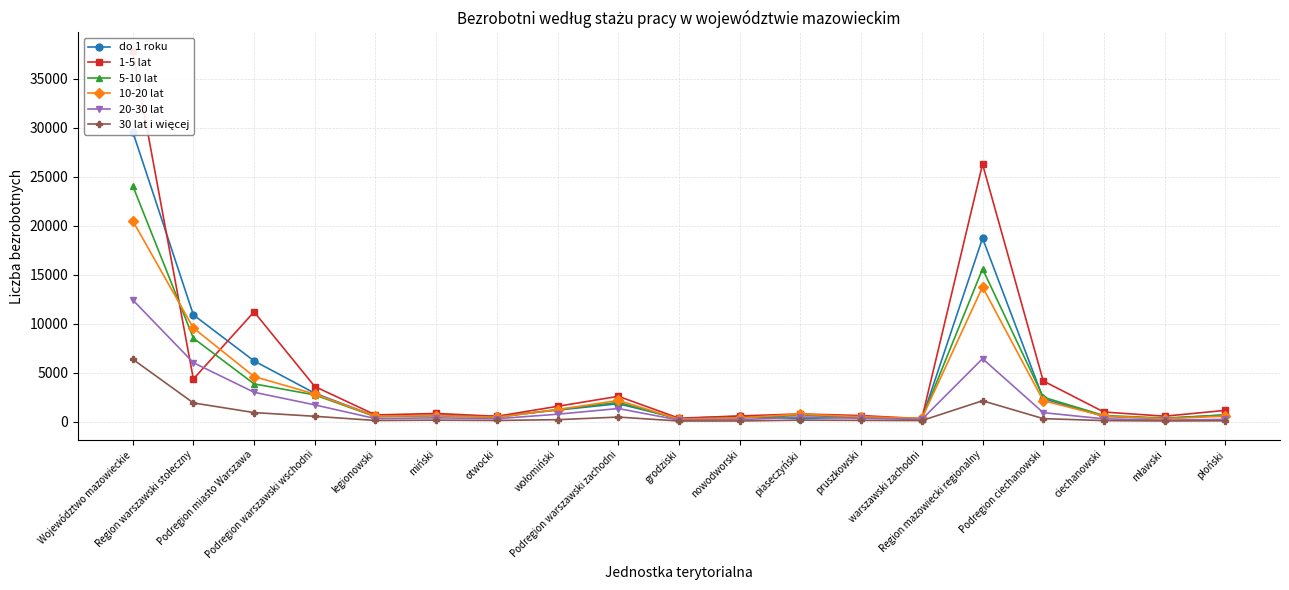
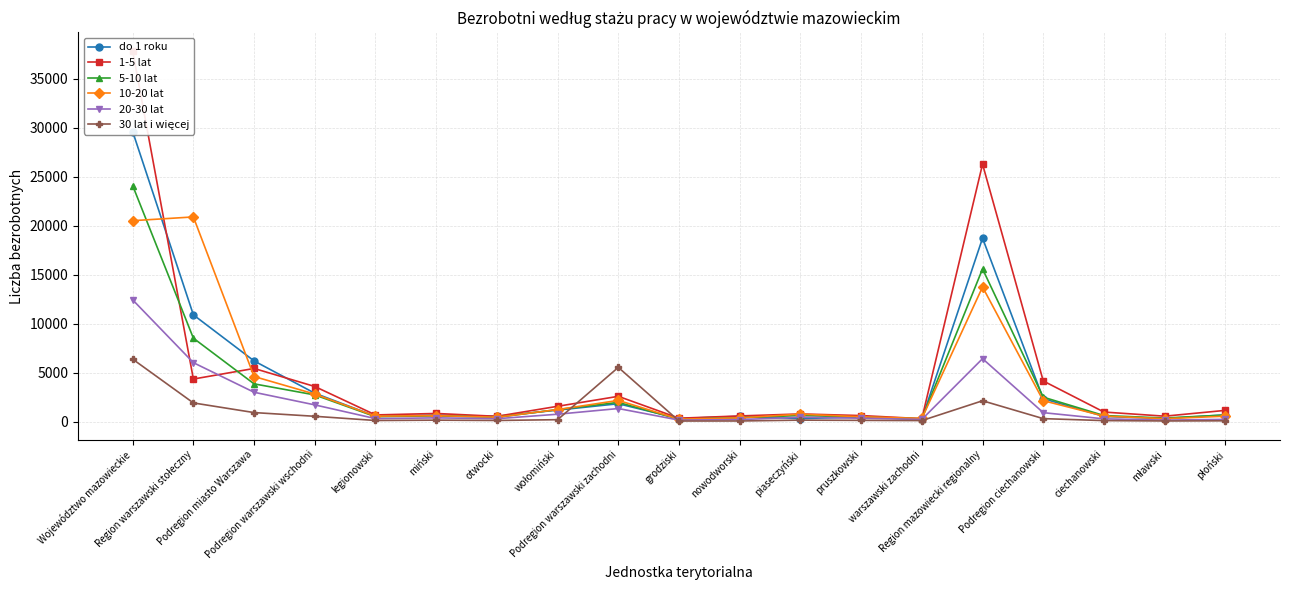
  {
    "do 1 roku": {
      "Region warszawski stołeczny": 11000,
      "Podregion miasto Warszawa": 6000,
      "Region mazowiecki regionalny": 19000
    },
    "1-5 lat": {
      "Region warszawski stołeczny": 4000,
-     "Podregion miasto Warszawa": 11000,
+     "Podregion miasto Warszawa": 5000,
      "Podregion warszawski wschodni": 4000,
      "wołomiński": 2000,
      "Podregion warszawski zachodni": 3000,
      "Region mazowiecki regionalny": 26000,
      "Podregion ciechanowski": 4000,
      "ciechanowski": 1000,
      "płoński": 1000
    },
    "5-10 lat": {
      "Województwo mazowieckie": 24000,
      "Region warszawski stołeczny": 9000,
      "Podregion miasto Warszawa": 4000,
      "Region mazowiecki regionalny": 16000
    },
    "10-20 lat": {
      "Województwo mazowieckie": 20000,
-     "Region warszawski stołeczny": 10000,
+     "Region warszawski stołeczny": 21000,
      "Podregion miasto Warszawa": 5000,
      "Region mazowiecki regionalny": 14000
    },
    "20-30 lat": {
      "Województwo mazowieckie": 12000,
      "Region warszawski stołeczny": 6000,
      "Podregion miasto Warszawa": 3000,
      "Podregion warszawski wschodni": 2000,
      "wołomiński": 1000,
      "Podregion warszawski zachodni": 1000,
      "Region mazowiecki regionalny": 6000,
      "Podregion ciechanowski": 1000
    },
    "30 lat i więcej": {
      "Województwo mazowieckie": 6000,
      "Region warszawski stołeczny": 2000,
      "Podregion miasto Warszawa": 1000,
      "Podregion warszawski wschodni": 1000,
      "wołomiński": 0,
-     "Podregion warszawski zachodni": 0,
+     "Podregion warszawski zachodni": 6000,
      "Region mazowiecki regionalny": 2000,
      "Podregion ciechanowski": 0
    }
  }
